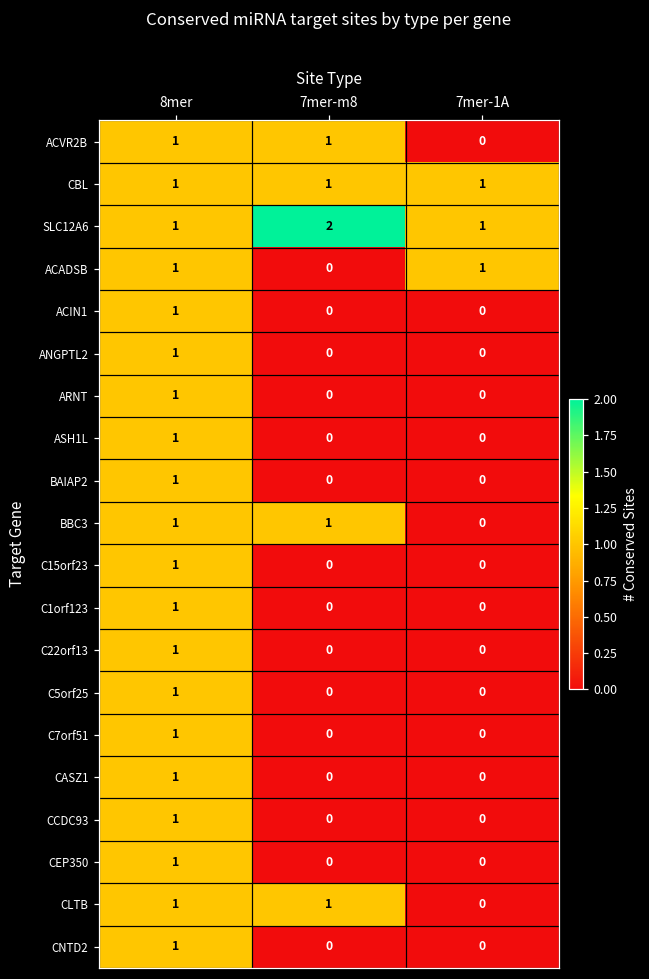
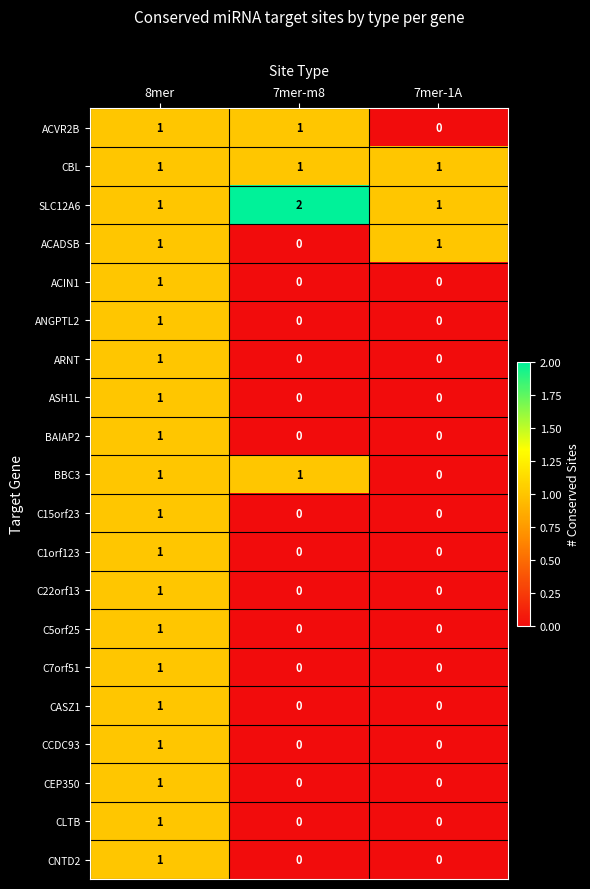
  {
    "ACVR2B": {
      "8mer": 1,
      "7mer-m8": 1,
      "7mer-1A": 0
    },
    "CBL": {
      "8mer": 1,
      "7mer-m8": 1,
      "7mer-1A": 1
    },
    "SLC12A6": {
      "8mer": 1,
      "7mer-m8": 2,
      "7mer-1A": 1
    },
    "ACADSB": {
      "8mer": 1,
      "7mer-m8": 0,
      "7mer-1A": 1
    },
    "ACIN1": {
      "8mer": 1,
      "7mer-m8": 0,
      "7mer-1A": 0
    },
    "ANGPTL2": {
      "8mer": 1,
      "7mer-m8": 0,
      "7mer-1A": 0
    },
    "ARNT": {
      "8mer": 1,
      "7mer-m8": 0,
      "7mer-1A": 0
    },
    "ASH1L": {
      "8mer": 1,
      "7mer-m8": 0,
      "7mer-1A": 0
    },
    "BAIAP2": {
      "8mer": 1,
      "7mer-m8": 0,
      "7mer-1A": 0
    },
    "BBC3": {
      "8mer": 1,
      "7mer-m8": 1,
      "7mer-1A": 0
    },
    "C15orf23": {
      "8mer": 1,
      "7mer-m8": 0,
      "7mer-1A": 0
    },
    "C1orf123": {
      "8mer": 1,
      "7mer-m8": 0,
      "7mer-1A": 0
    },
    "C22orf13": {
      "8mer": 1,
      "7mer-m8": 0,
      "7mer-1A": 0
    },
    "C5orf25": {
      "8mer": 1,
      "7mer-m8": 0,
      "7mer-1A": 0
    },
    "C7orf51": {
      "8mer": 1,
      "7mer-m8": 0,
      "7mer-1A": 0
    },
    "CASZ1": {
      "8mer": 1,
      "7mer-m8": 0,
      "7mer-1A": 0
    },
    "CCDC93": {
      "8mer": 1,
      "7mer-m8": 0,
      "7mer-1A": 0
    },
    "CEP350": {
      "8mer": 1,
      "7mer-m8": 0,
      "7mer-1A": 0
    },
    "CLTB": {
      "8mer": 1,
-     "7mer-m8": 1,
+     "7mer-m8": 0,
      "7mer-1A": 0
    },
    "CNTD2": {
      "8mer": 1,
      "7mer-m8": 0,
      "7mer-1A": 0
    }
  }
